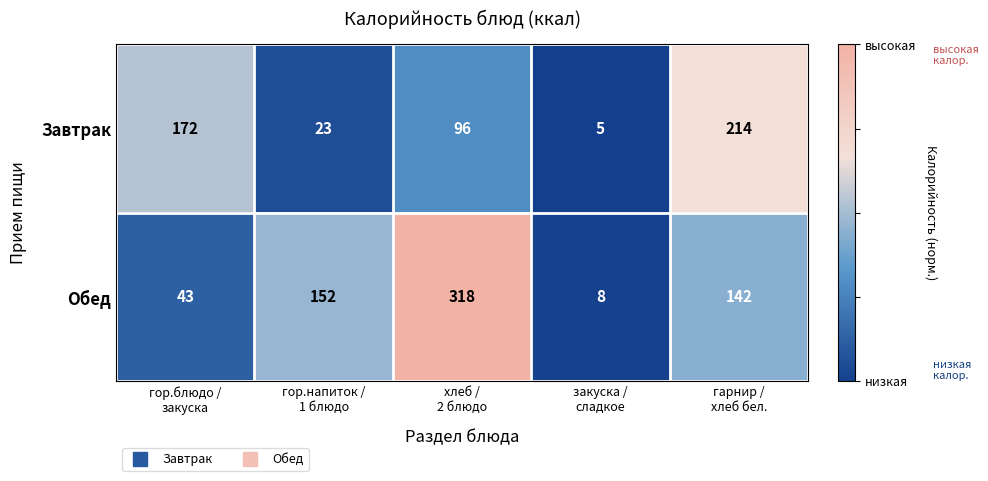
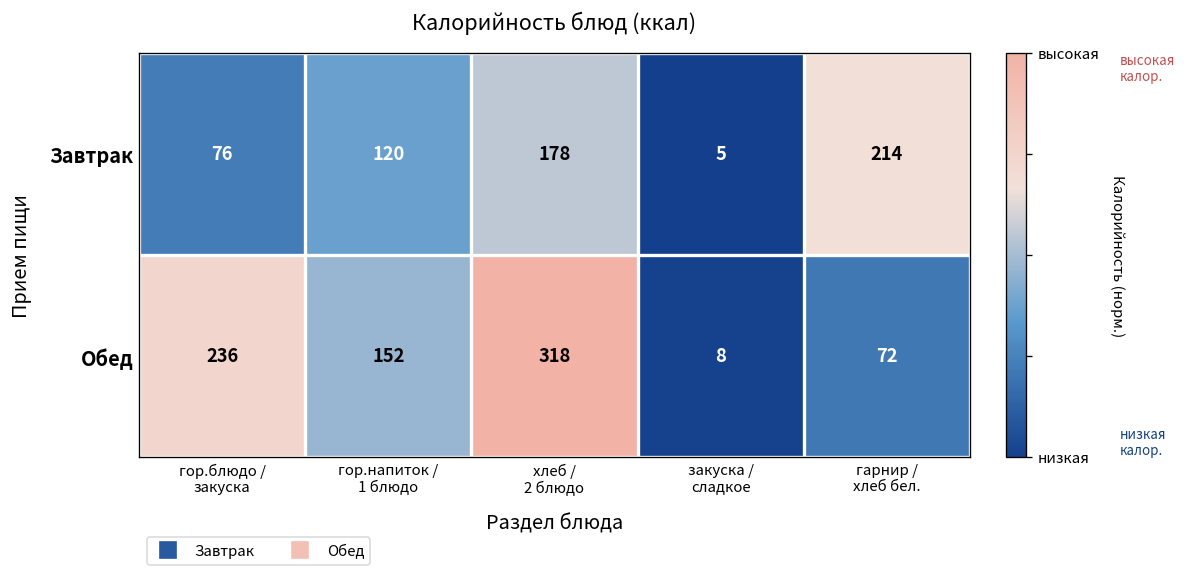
  {
    "Завтрак": {
-     "гор.блюдо / закуска": 172,
-     "гор.напиток / 1 блюдо": 23,
-     "хлеб / 2 блюдо": 96,
+     "гор.блюдо / закуска": 76,
+     "гор.напиток / 1 блюдо": 120,
+     "хлеб / 2 блюдо": 178,
      "закуска / сладкое": 5,
      "гарнир / хлеб бел.": 214
    },
    "Обед": {
-     "гор.блюдо / закуска": 43,
+     "гор.блюдо / закуска": 236,
      "гор.напиток / 1 блюдо": 152,
      "хлеб / 2 блюдо": 318,
      "закуска / сладкое": 8,
-     "гарнир / хлеб бел.": 142
+     "гарнир / хлеб бел.": 72
    }
  }
